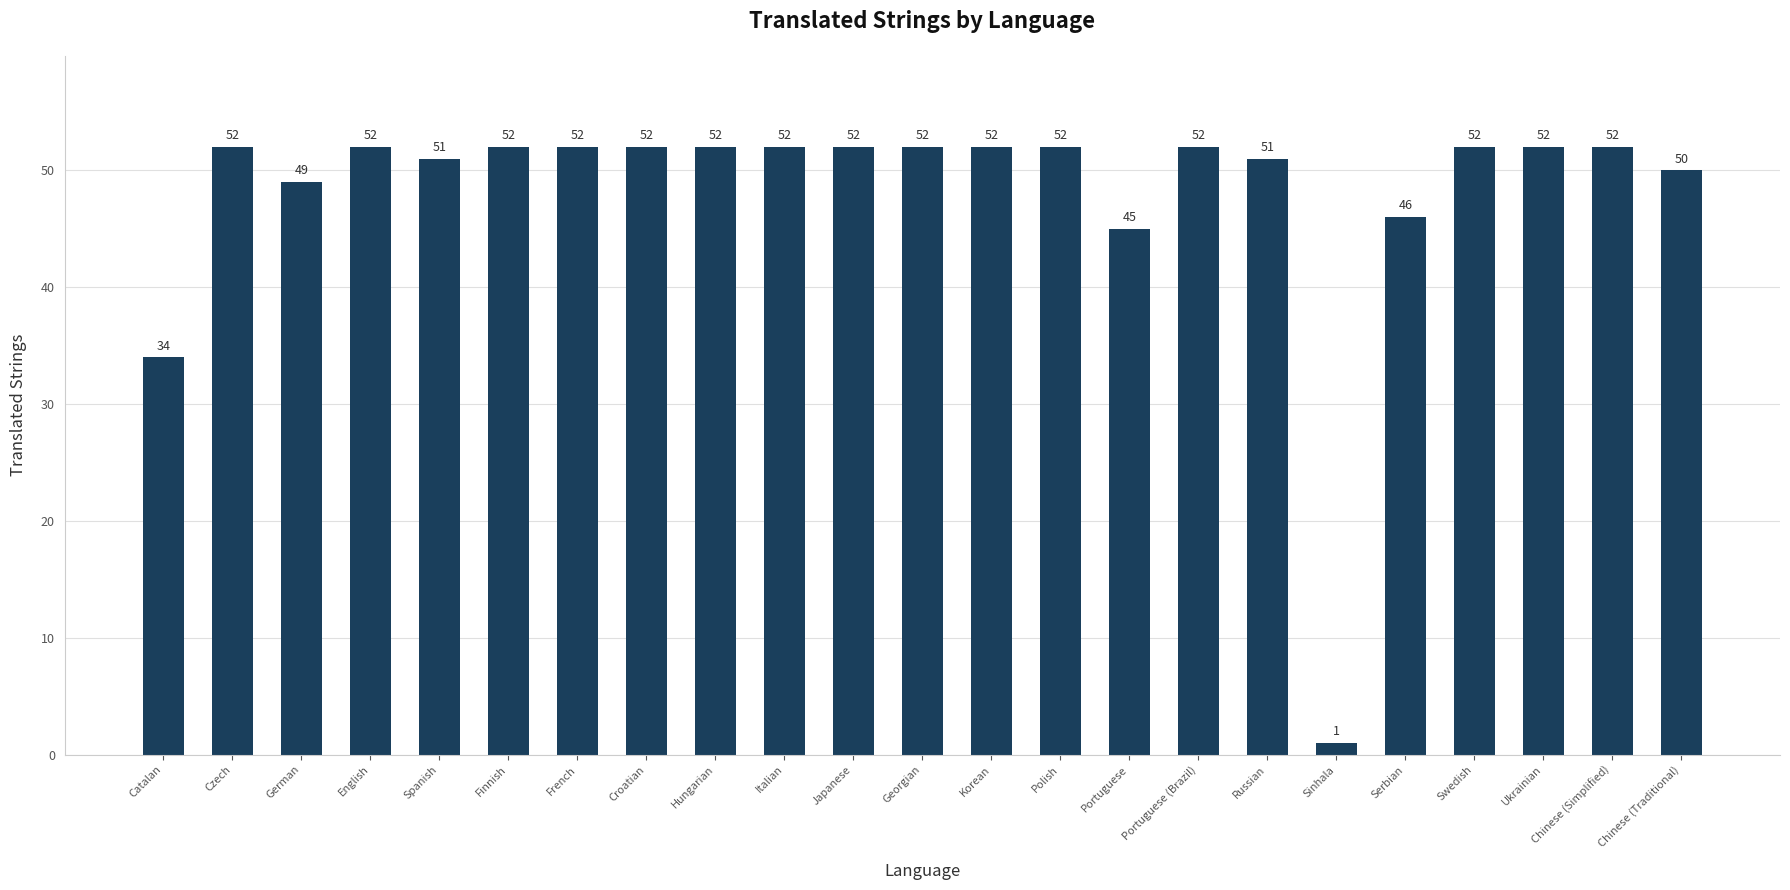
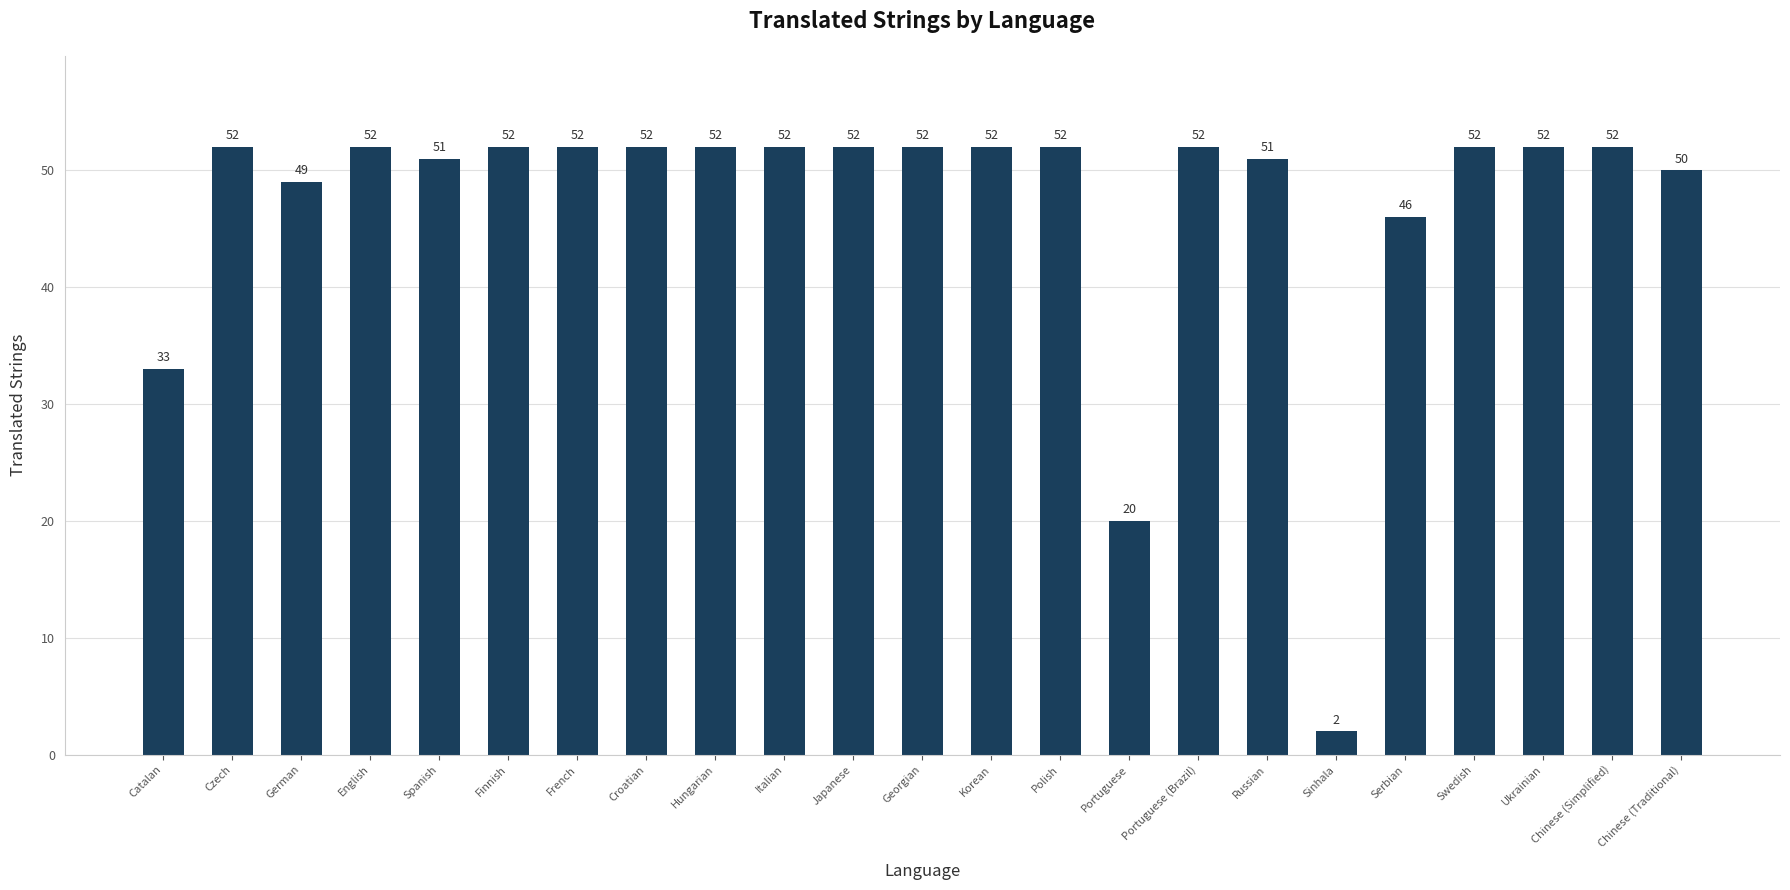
  {
-   "Catalan": 34,
+   "Catalan": 33,
    "Czech": 52,
    "German": 49,
    "English": 52,
    "Spanish": 51,
    "Finnish": 52,
    "French": 52,
    "Croatian": 52,
    "Hungarian": 52,
    "Italian": 52,
    "Japanese": 52,
    "Georgian": 52,
    "Korean": 52,
    "Polish": 52,
-   "Portuguese": 45,
+   "Portuguese": 20,
    "Portuguese (Brazil)": 52,
    "Russian": 51,
-   "Sinhala": 1,
+   "Sinhala": 2,
    "Serbian": 46,
    "Swedish": 52,
    "Ukrainian": 52,
    "Chinese (Simplified)": 52,
    "Chinese (Traditional)": 50
  }
